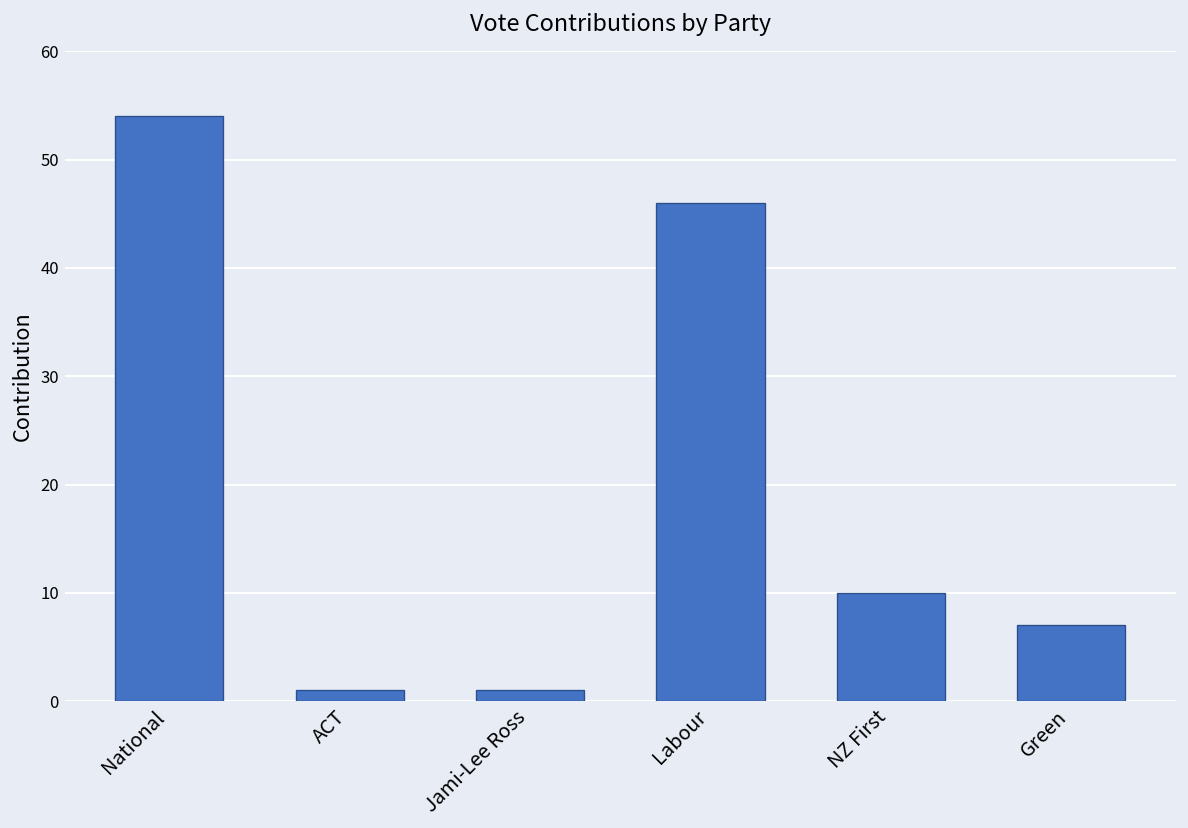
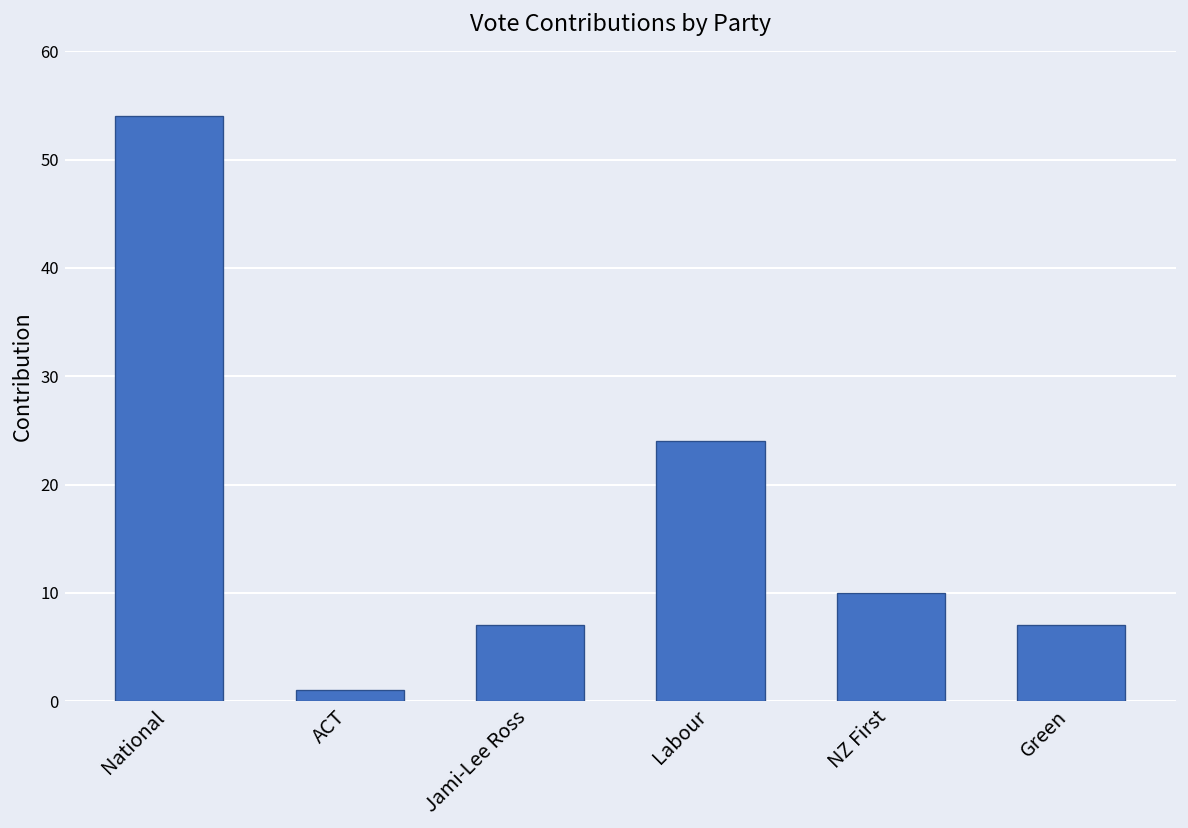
  {
    "National": 54,
    "ACT": 1,
-   "Jami-Lee Ross": 1,
-   "Labour": 46,
+   "Jami-Lee Ross": 7,
+   "Labour": 24,
    "NZ First": 10,
    "Green": 7
  }
